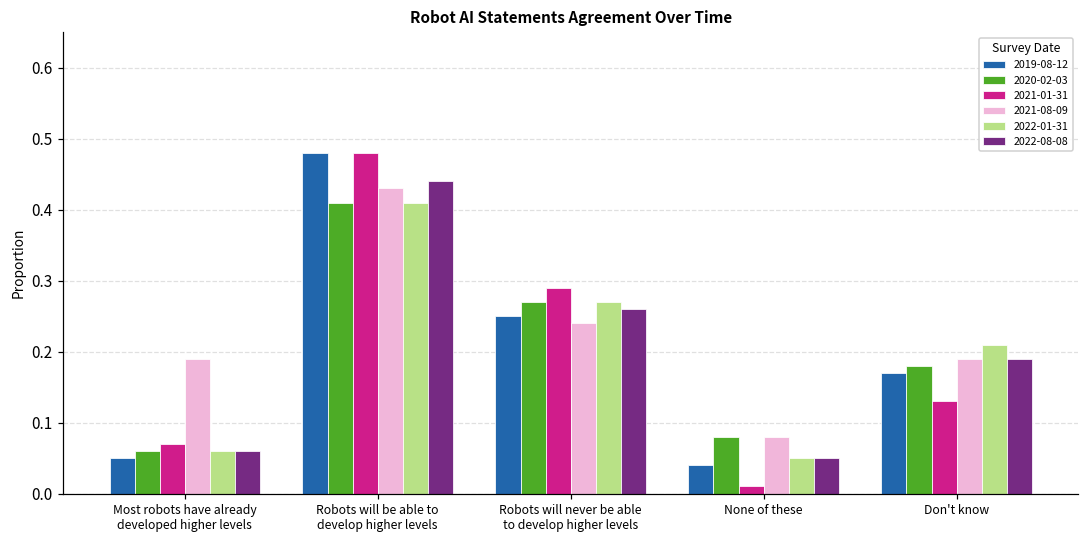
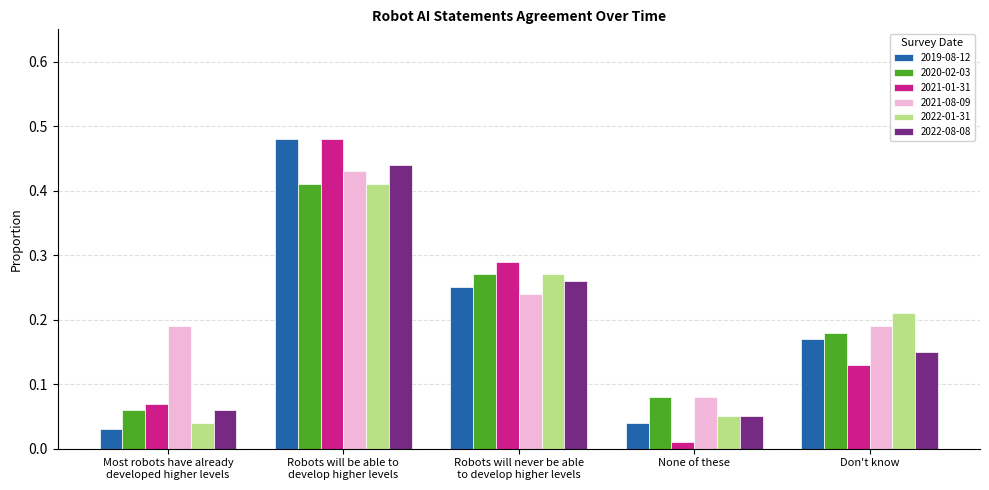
  {
    "2019-08-12": {
-     "Most robots have already developed higher levels": 0.05,
+     "Most robots have already developed higher levels": 0.03,
      "Robots will be able to develop higher levels": 0.48,
      "Robots will never be able to develop higher levels": 0.25,
      "None of these": 0.04,
      "Don't know": 0.17
    },
    "2020-02-03": {
      "Most robots have already developed higher levels": 0.06,
      "Robots will be able to develop higher levels": 0.41,
      "Robots will never be able to develop higher levels": 0.27,
      "None of these": 0.08,
      "Don't know": 0.18
    },
    "2021-01-31": {
      "Most robots have already developed higher levels": 0.07,
      "Robots will be able to develop higher levels": 0.48,
      "Robots will never be able to develop higher levels": 0.29,
      "None of these": 0.01,
      "Don't know": 0.13
    },
    "2021-08-09": {
      "Most robots have already developed higher levels": 0.19,
      "Robots will be able to develop higher levels": 0.43,
      "Robots will never be able to develop higher levels": 0.24,
      "None of these": 0.08,
      "Don't know": 0.19
    },
    "2022-01-31": {
-     "Most robots have already developed higher levels": 0.06,
+     "Most robots have already developed higher levels": 0.04,
      "Robots will be able to develop higher levels": 0.41,
      "Robots will never be able to develop higher levels": 0.27,
      "None of these": 0.05,
      "Don't know": 0.21
    },
    "2022-08-08": {
      "Most robots have already developed higher levels": 0.06,
      "Robots will be able to develop higher levels": 0.44,
      "Robots will never be able to develop higher levels": 0.26,
      "None of these": 0.05,
-     "Don't know": 0.19
+     "Don't know": 0.15
    }
  }
